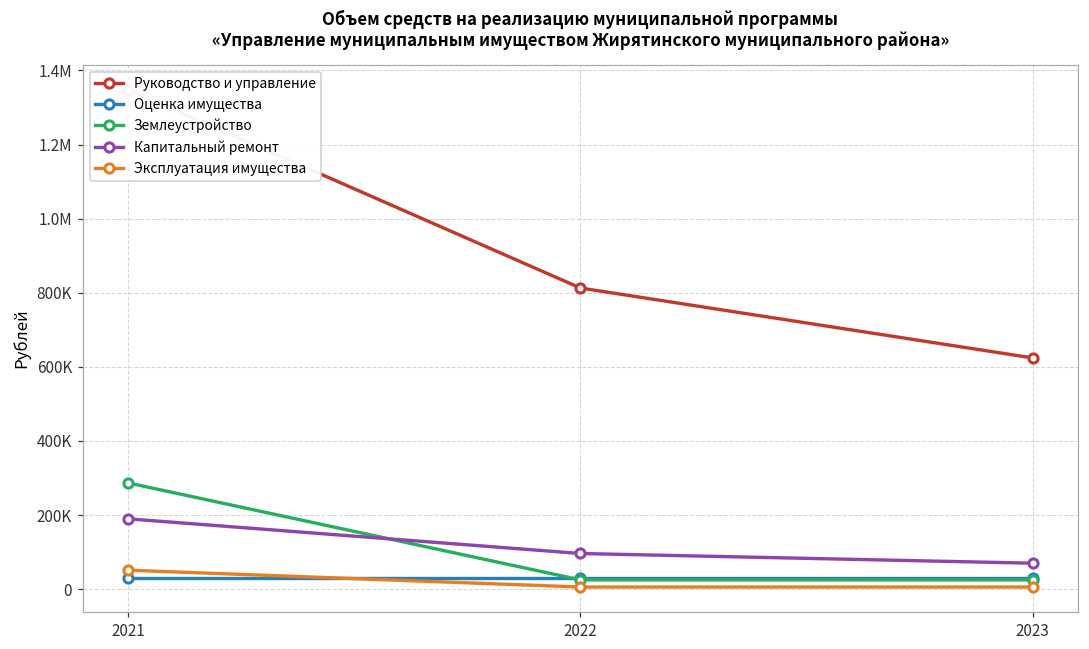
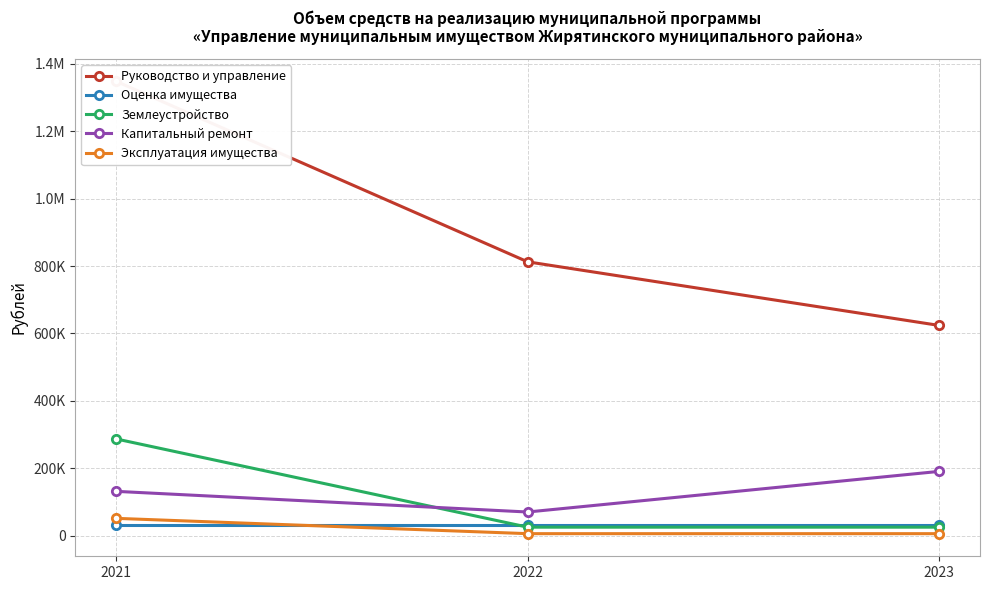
  {
    "Руководство и управление": {
      "2022": 810000,
      "2023": 620000
    },
    "Оценка имущества": {
      "2021": 30000
    },
    "Землеустройство": {
      "2021": 290000
    },
    "Капитальный ремонт": {
-     "2021": 190000,
-     "2022": 100000,
-     "2023": 70000
+     "2021": 130000,
+     "2022": 70000,
+     "2023": 190000
    },
    "Эксплуатация имущества": {
      "2021": 50000,
      "2022": 10000,
      "2023": 10000
    }
  }
